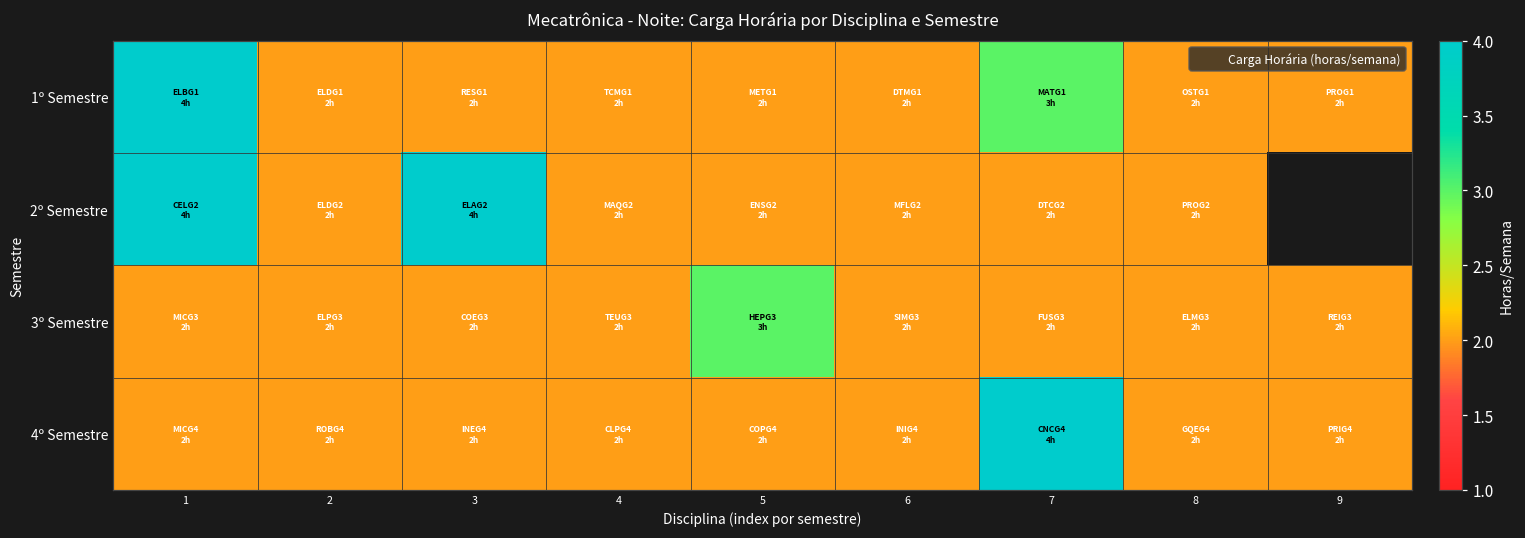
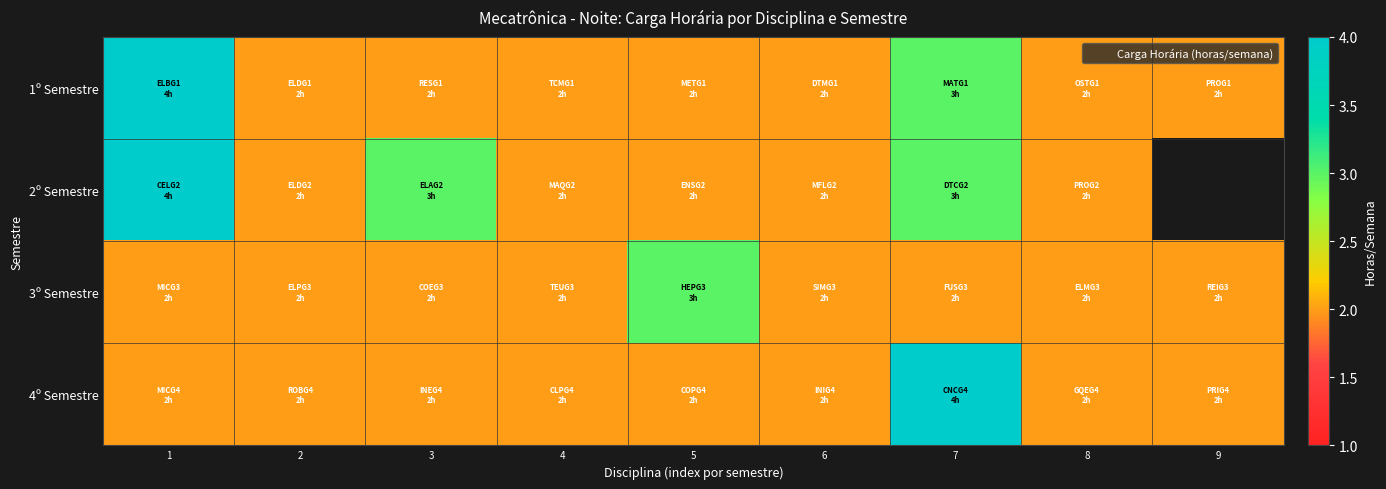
  {
    "1º Semestre": {
      "1": "4h",
      "2": "2h",
      "3": "2h",
      "4": "2h",
      "5": "2h",
      "6": "2h",
      "7": "3h",
      "8": "2h",
      "9": "2h"
    },
    "2º Semestre": {
      "1": "4h",
      "2": "2h",
-     "3": "4h",
+     "3": "3h",
      "4": "2h",
      "5": "2h",
      "6": "2h",
-     "7": "2h",
+     "7": "3h",
      "8": "2h"
    },
    "3º Semestre": {
      "1": "2h",
      "2": "2h",
      "3": "2h",
      "4": "2h",
      "5": "3h",
      "6": "2h",
      "7": "2h",
      "8": "2h",
      "9": "2h"
    },
    "4º Semestre": {
      "1": "2h",
      "2": "2h",
      "3": "2h",
      "4": "2h",
      "5": "2h",
      "6": "2h",
      "7": "4h",
      "8": "2h",
      "9": "2h"
    }
  }
